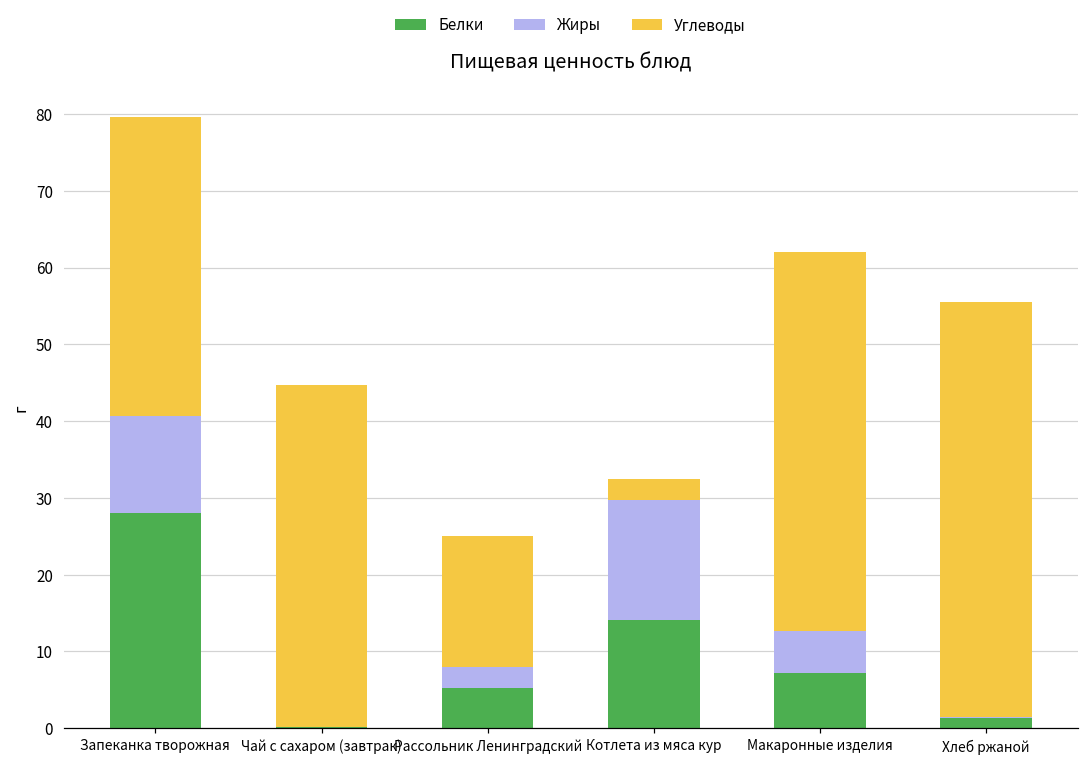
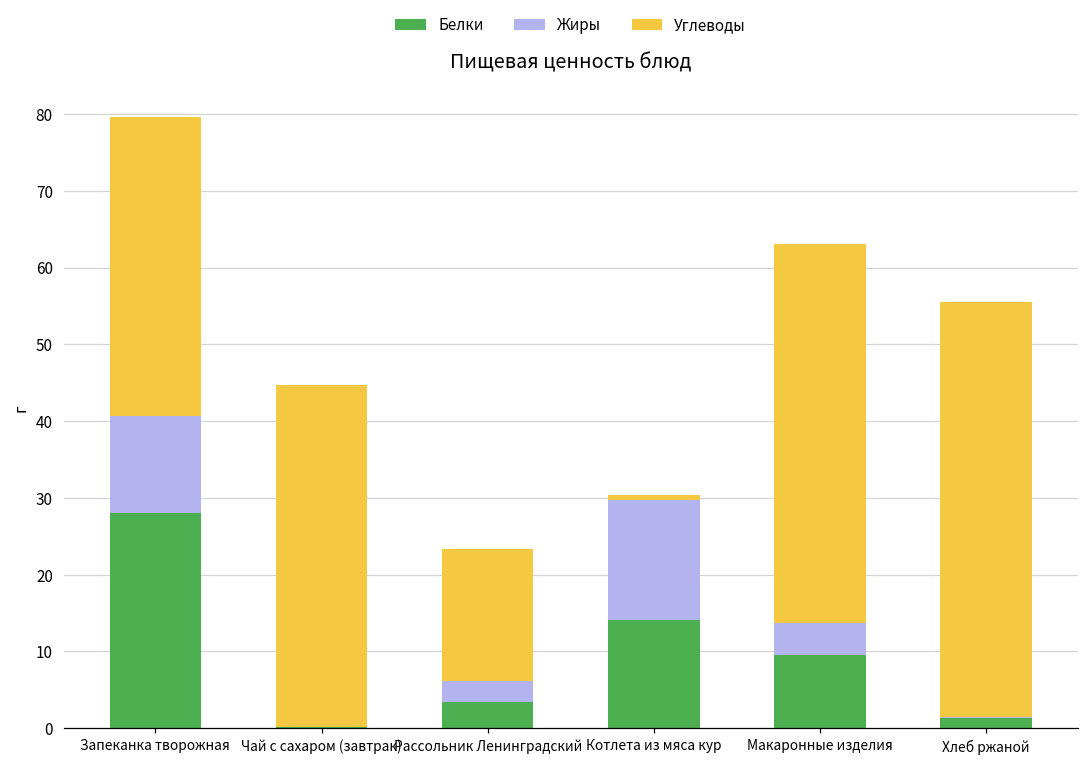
  {
    "Белки": {
      "Запеканка творожная": 28,
-     "Рассольник Ленинградский": 5,
+     "Рассольник Ленинградский": 3,
      "Котлета из мяса кур": 14,
-     "Макаронные изделия": 7,
+     "Макаронные изделия": 10,
      "Хлеб ржаной": 1
    },
    "Жиры": {
      "Запеканка творожная": 13,
      "Чай с сахаром (завтрак)": 0,
      "Рассольник Ленинградский": 3,
      "Котлета из мяса кур": 16,
-     "Макаронные изделия": 5
+     "Макаронные изделия": 4
    },
    "Углеводы": {
      "Запеканка творожная": 39,
      "Чай с сахаром (завтрак)": 45,
      "Рассольник Ленинградский": 17,
-     "Котлета из мяса кур": 3,
+     "Котлета из мяса кур": 1,
      "Макаронные изделия": 49,
      "Хлеб ржаной": 54
    }
  }
